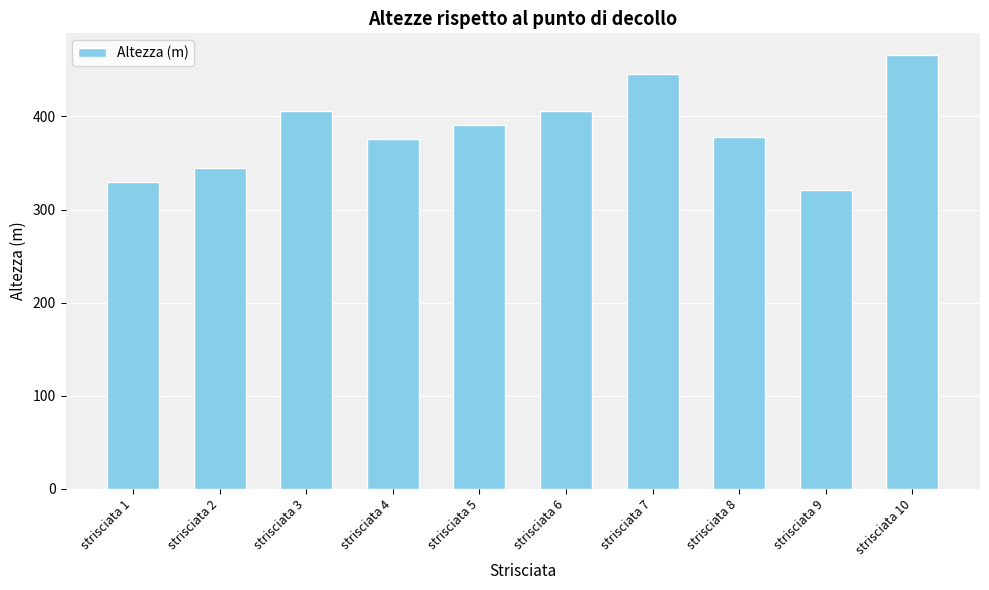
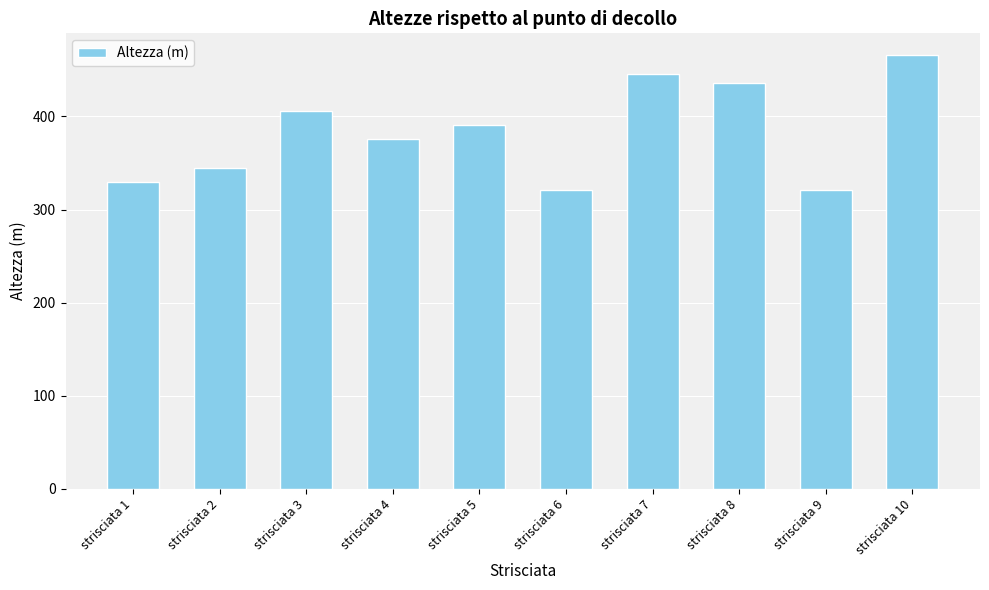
  {
    "strisciata 1": 330,
    "strisciata 2": 350,
    "strisciata 3": 410,
    "strisciata 4": 380,
    "strisciata 5": 390,
-   "strisciata 6": 410,
+   "strisciata 6": 320,
    "strisciata 7": 450,
-   "strisciata 8": 380,
+   "strisciata 8": 440,
    "strisciata 9": 320,
    "strisciata 10": 470
  }
